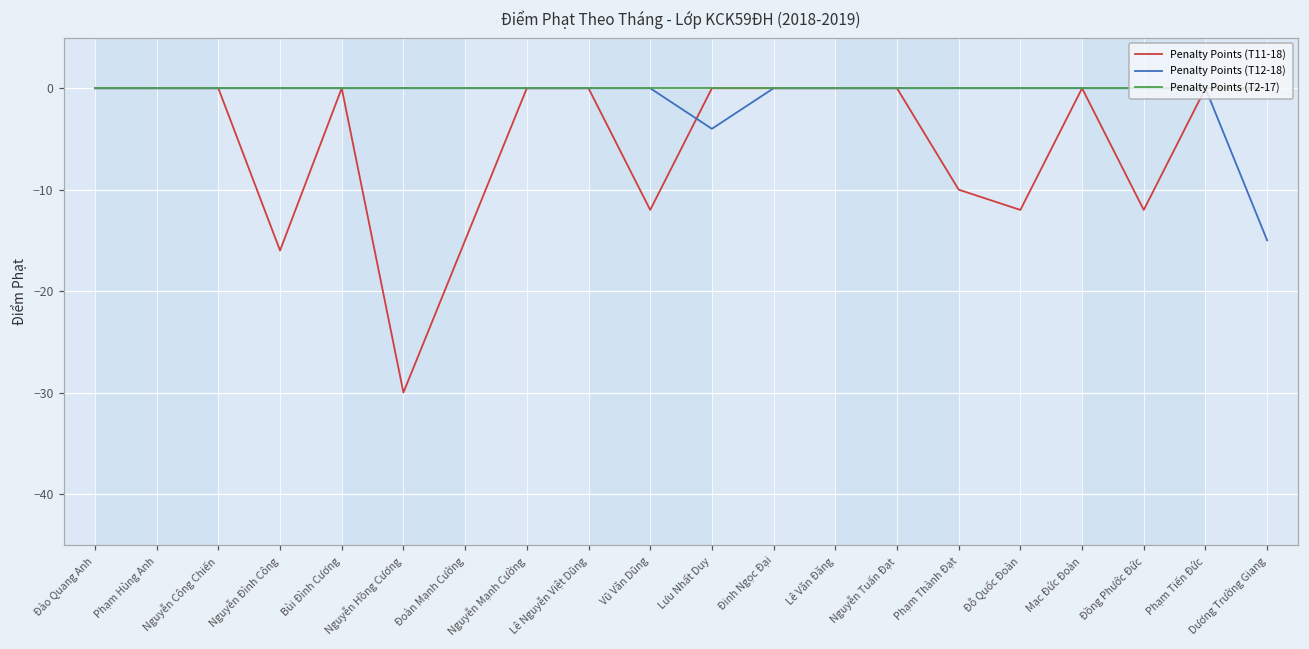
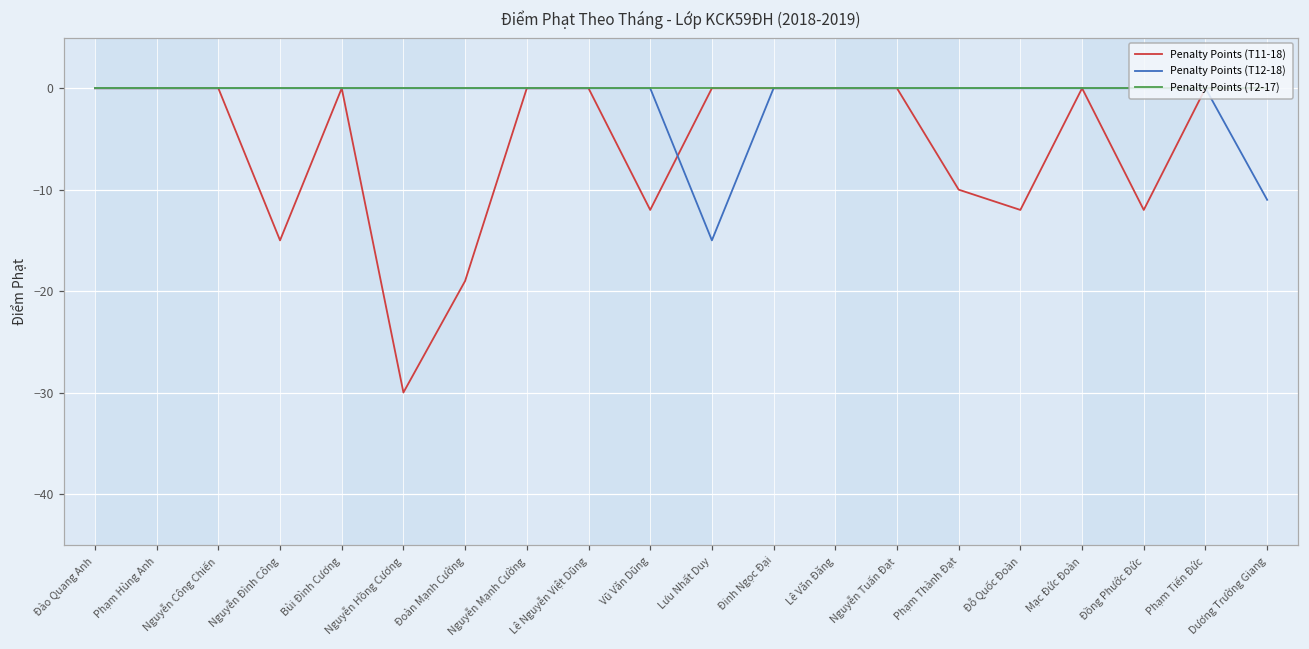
  {
    "Penalty Points (T11-18)": {
-     "Nguyễn Đình Công": -16,
+     "Nguyễn Đình Công": -15,
      "Nguyễn Hồng Cương": -30,
-     "Đoàn Mạnh Cường": -15,
+     "Đoàn Mạnh Cường": -19,
      "Vũ Văn Dũng": -12,
      "Phạm Thành Đạt": -10,
      "Đỗ Quốc Đoàn": -12,
      "Đồng Phước Đức": -12
    },
    "Penalty Points (T12-18)": {
-     "Lưu Nhất Duy": -4,
-     "Dương Trường Giang": -15
+     "Lưu Nhất Duy": -15,
+     "Dương Trường Giang": -11
    }
  }
